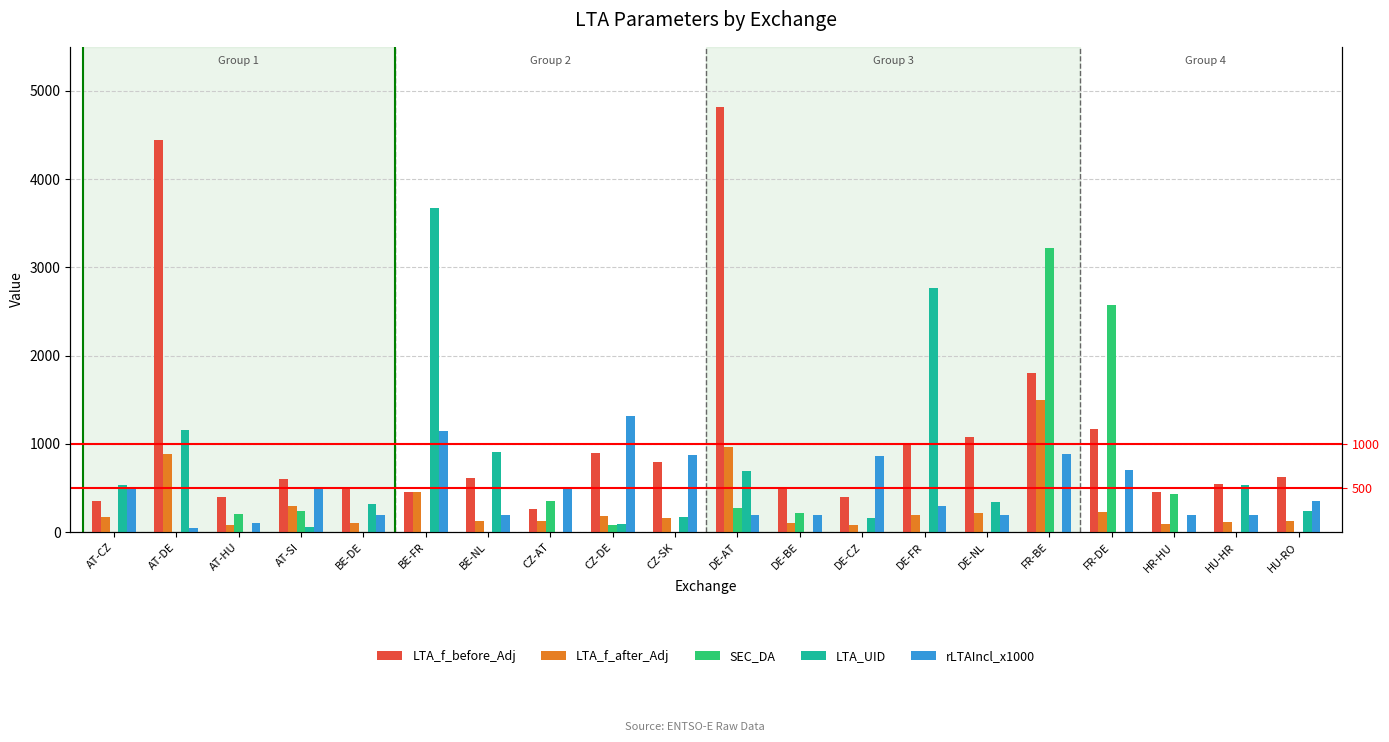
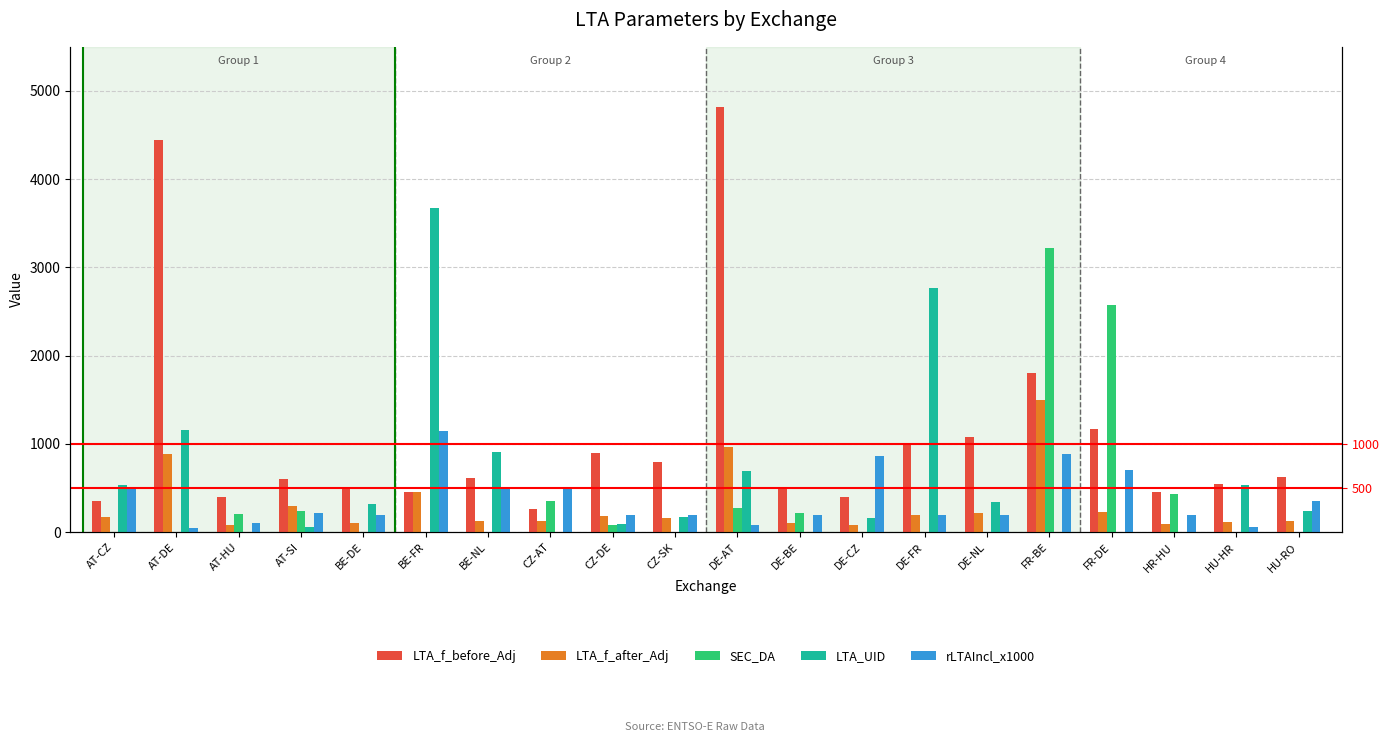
  {
    "rLTAIncl_x1000": {
      "AT-CZ": 500,
      "AT-DE": 100,
      "AT-HU": 100,
-     "AT-SI": 500,
+     "AT-SI": 200,
      "BE-DE": 200,
      "BE-FR": 1100,
-     "BE-NL": 200,
+     "BE-NL": 500,
      "CZ-AT": 500,
-     "CZ-DE": 1300,
-     "CZ-SK": 900,
-     "DE-AT": 200,
+     "CZ-DE": 200,
+     "CZ-SK": 200,
+     "DE-AT": 100,
      "DE-BE": 200,
      "DE-CZ": 900,
-     "DE-FR": 300,
+     "DE-FR": 200,
      "DE-NL": 200,
      "FR-BE": 900,
      "FR-DE": 700,
      "HR-HU": 200,
-     "HU-HR": 200,
+     "HU-HR": 100,
      "HU-RO": 400
    }
  }
